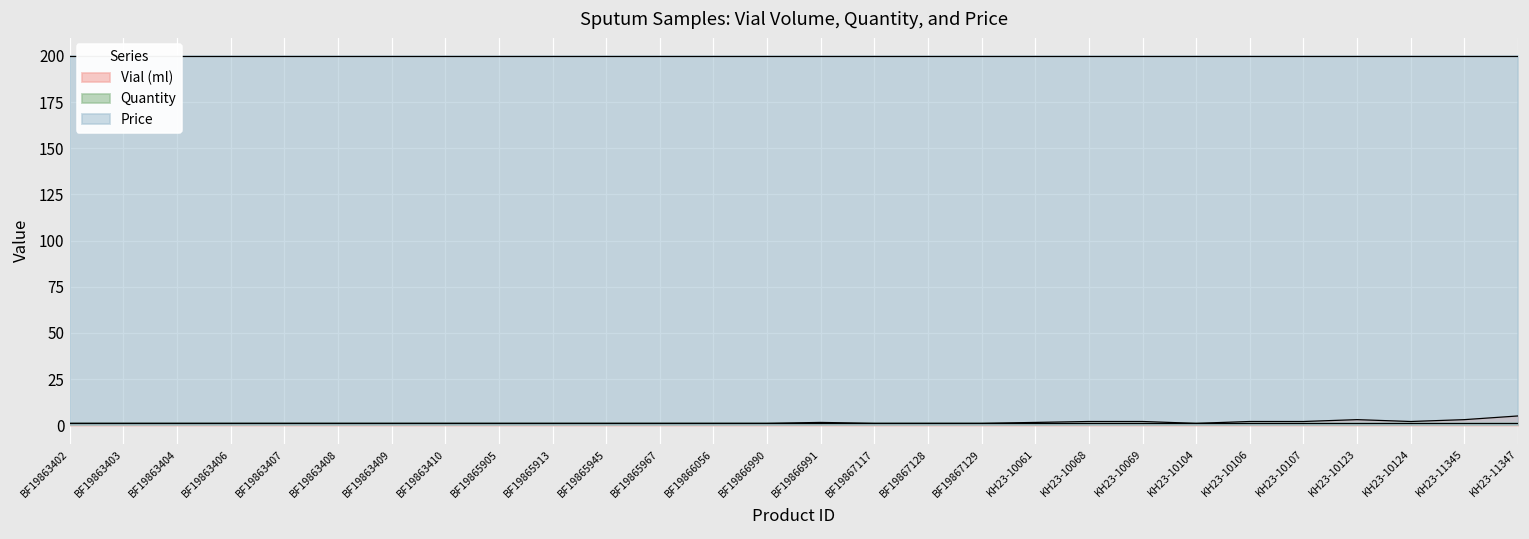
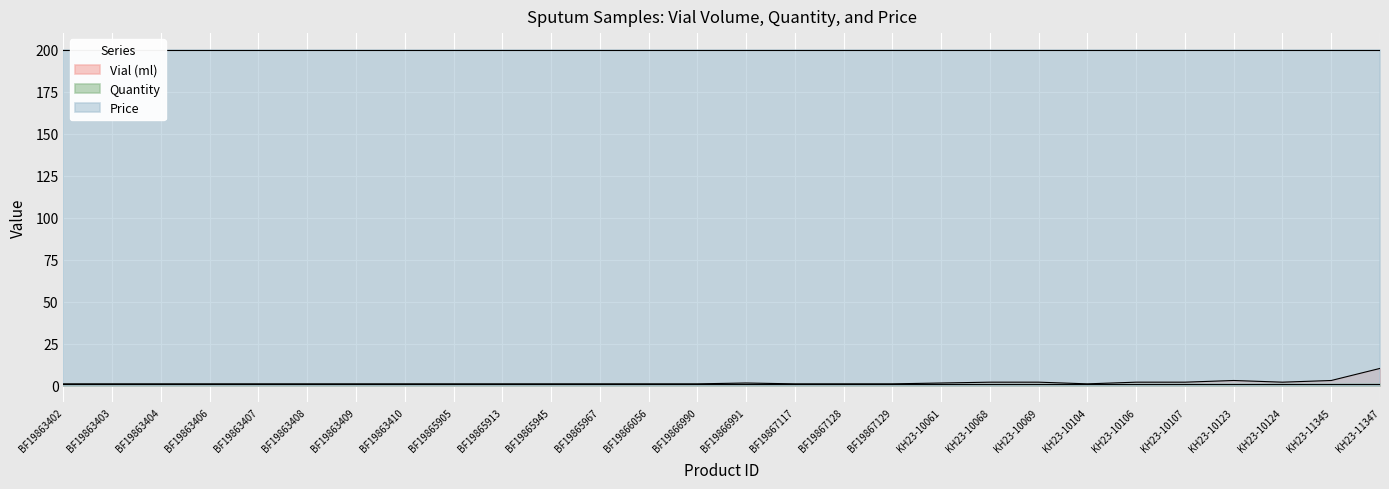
  {
    "Vial (ml)": {
      "KH23-10123": 3,
      "KH23-11345": 3,
-     "KH23-11347": 5
+     "KH23-11347": 10
    },
    "Quantity": {
      "KH23-10123": 1,
      "KH23-11345": 1,
      "KH23-11347": 1
    },
    "Price": {
      "BF19863402": 200,
      "BF19863406": 200,
      "BF19863407": 200,
      "BF19863408": 200,
      "BF19863409": 200,
      "BF19863410": 200,
      "BF19865905": 200,
      "BF19865913": 200,
      "BF19865945": 200,
      "BF19865967": 200,
      "BF19866056": 200,
      "BF19866990": 200,
      "BF19866991": 200,
      "BF19867117": 200,
      "BF19867128": 200,
      "BF19867129": 200,
      "KH23-10061": 200,
      "KH23-10068": 200,
      "KH23-10069": 200,
      "KH23-10104": 200,
      "KH23-10106": 200,
      "KH23-10107": 200,
      "KH23-10123": 200,
      "KH23-10124": 200,
      "KH23-11345": 200,
      "KH23-11347": 200
    }
  }
